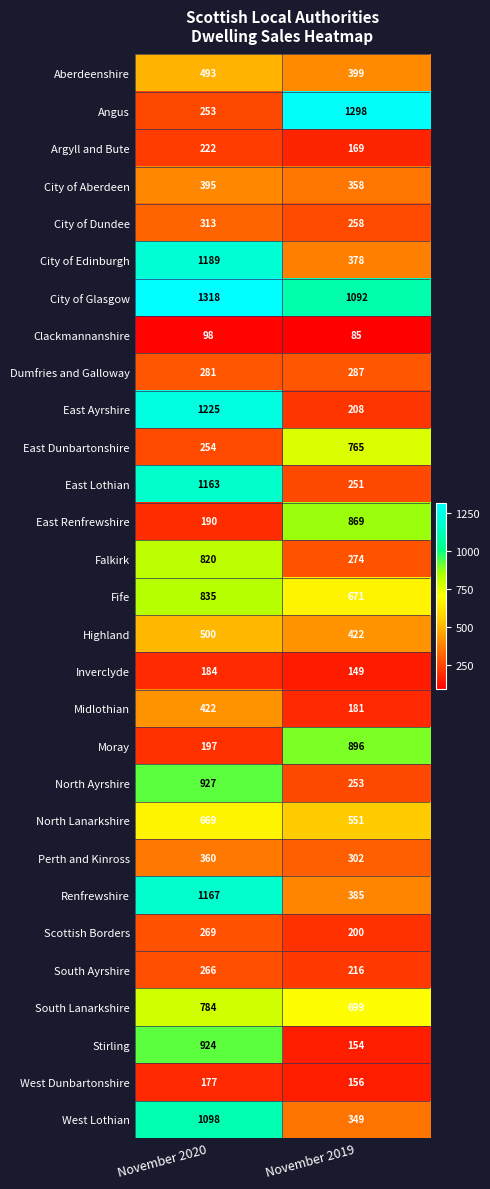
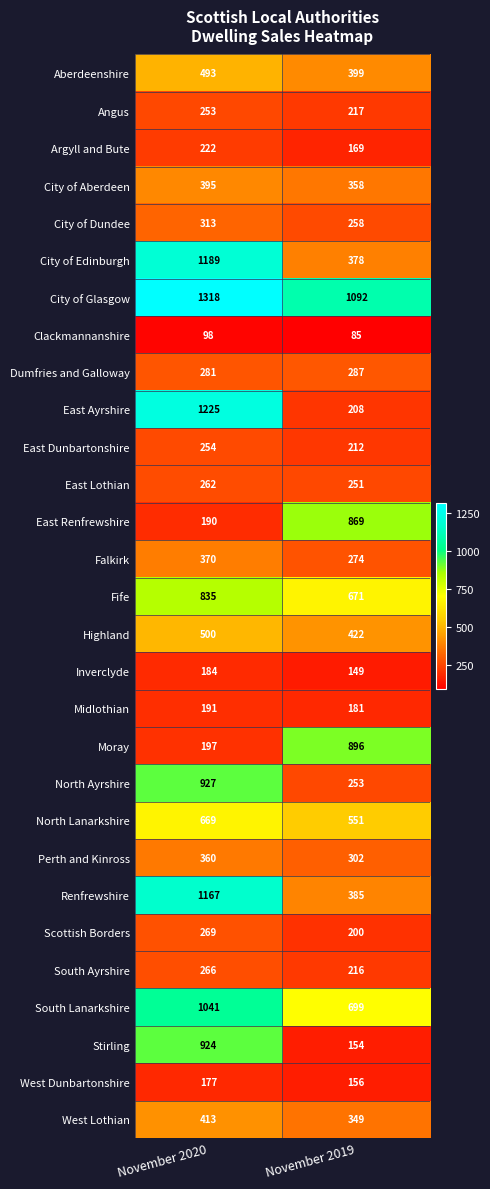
  {
    "Aberdeenshire": {
      "November 2020": 493,
      "November 2019": 399
    },
    "Angus": {
      "November 2020": 253,
-     "November 2019": 1298
+     "November 2019": 217
    },
    "Argyll and Bute": {
      "November 2020": 222,
      "November 2019": 169
    },
    "City of Aberdeen": {
      "November 2020": 395,
      "November 2019": 358
    },
    "City of Dundee": {
      "November 2020": 313,
      "November 2019": 258
    },
    "City of Edinburgh": {
      "November 2020": 1189,
      "November 2019": 378
    },
    "City of Glasgow": {
      "November 2020": 1318,
      "November 2019": 1092
    },
    "Clackmannanshire": {
      "November 2020": 98,
      "November 2019": 85
    },
    "Dumfries and Galloway": {
      "November 2020": 281,
      "November 2019": 287
    },
    "East Ayrshire": {
      "November 2020": 1225,
      "November 2019": 208
    },
    "East Dunbartonshire": {
      "November 2020": 254,
-     "November 2019": 765
+     "November 2019": 212
    },
    "East Lothian": {
-     "November 2020": 1163,
+     "November 2020": 262,
      "November 2019": 251
    },
    "East Renfrewshire": {
      "November 2020": 190,
      "November 2019": 869
    },
    "Falkirk": {
-     "November 2020": 820,
+     "November 2020": 370,
      "November 2019": 274
    },
    "Fife": {
      "November 2020": 835,
      "November 2019": 671
    },
    "Highland": {
      "November 2020": 500,
      "November 2019": 422
    },
    "Inverclyde": {
      "November 2020": 184,
      "November 2019": 149
    },
    "Midlothian": {
-     "November 2020": 422,
+     "November 2020": 191,
      "November 2019": 181
    },
    "Moray": {
      "November 2020": 197,
      "November 2019": 896
    },
    "North Ayrshire": {
      "November 2020": 927,
      "November 2019": 253
    },
    "North Lanarkshire": {
      "November 2020": 669,
      "November 2019": 551
    },
    "Perth and Kinross": {
      "November 2020": 360,
      "November 2019": 302
    },
    "Renfrewshire": {
      "November 2020": 1167,
      "November 2019": 385
    },
    "Scottish Borders": {
      "November 2020": 269,
      "November 2019": 200
    },
    "South Ayrshire": {
      "November 2020": 266,
      "November 2019": 216
    },
    "South Lanarkshire": {
-     "November 2020": 784,
+     "November 2020": 1041,
      "November 2019": 699
    },
    "Stirling": {
      "November 2020": 924,
      "November 2019": 154
    },
    "West Dunbartonshire": {
      "November 2020": 177,
      "November 2019": 156
    },
    "West Lothian": {
-     "November 2020": 1098,
+     "November 2020": 413,
      "November 2019": 349
    }
  }
